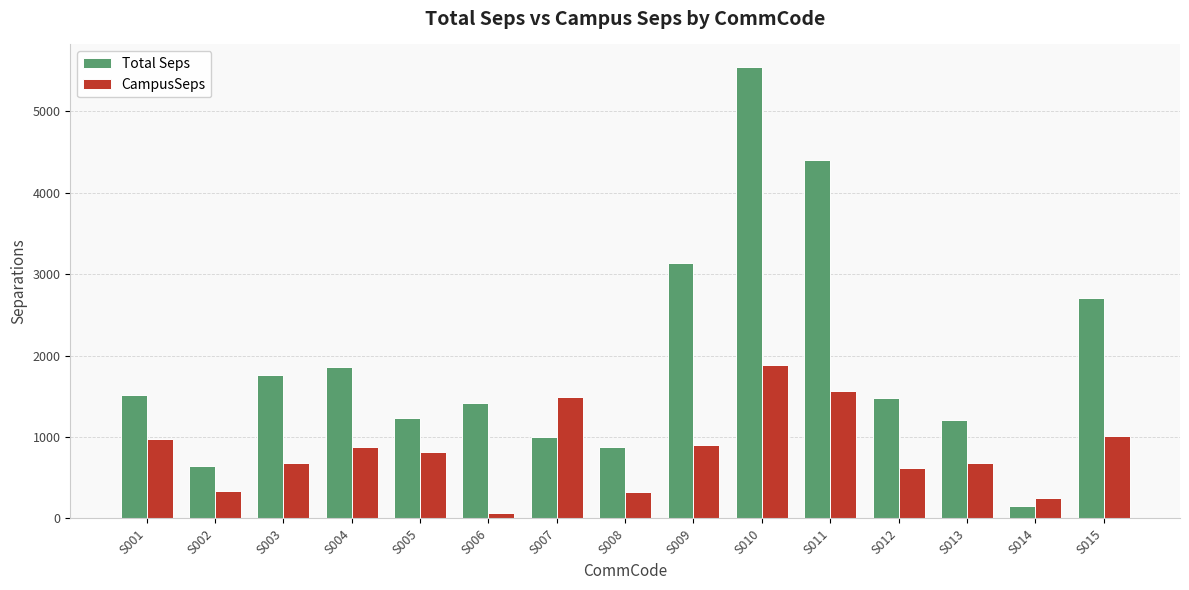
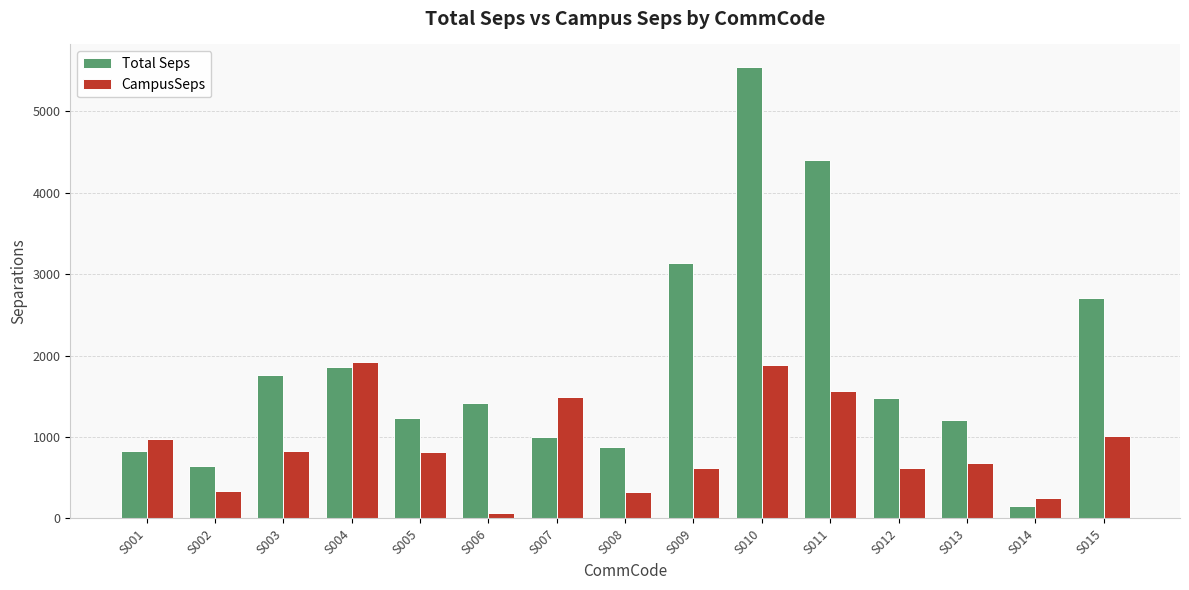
  {
    "Total Seps": {
-     "S001": 1500,
+     "S001": 800,
      "S002": 600,
      "S003": 1800,
      "S004": 1900,
      "S005": 1200,
      "S006": 1400,
      "S007": 1000,
      "S008": 900,
      "S009": 3100,
      "S010": 5500,
      "S011": 4400,
      "S012": 1500,
      "S013": 1200,
      "S014": 200,
      "S015": 2700
    },
    "CampusSeps": {
      "S001": 1000,
      "S002": 300,
-     "S003": 700,
-     "S004": 900,
+     "S003": 800,
+     "S004": 1900,
      "S005": 800,
      "S006": 100,
      "S007": 1500,
      "S008": 300,
-     "S009": 900,
+     "S009": 600,
      "S010": 1900,
      "S011": 1600,
      "S012": 600,
      "S013": 700,
      "S014": 300,
      "S015": 1000
    }
  }
